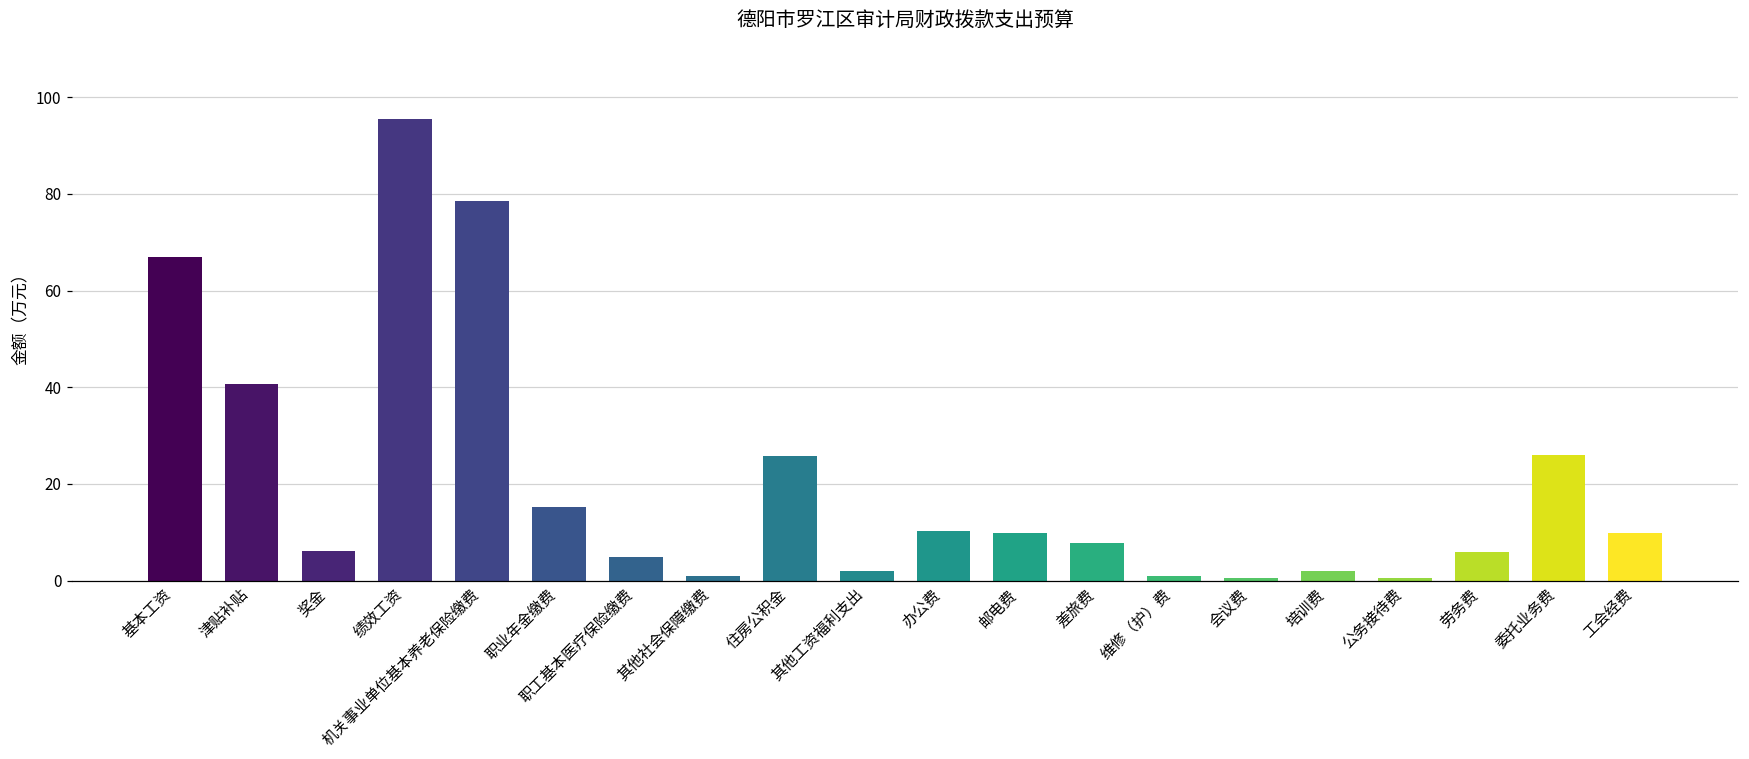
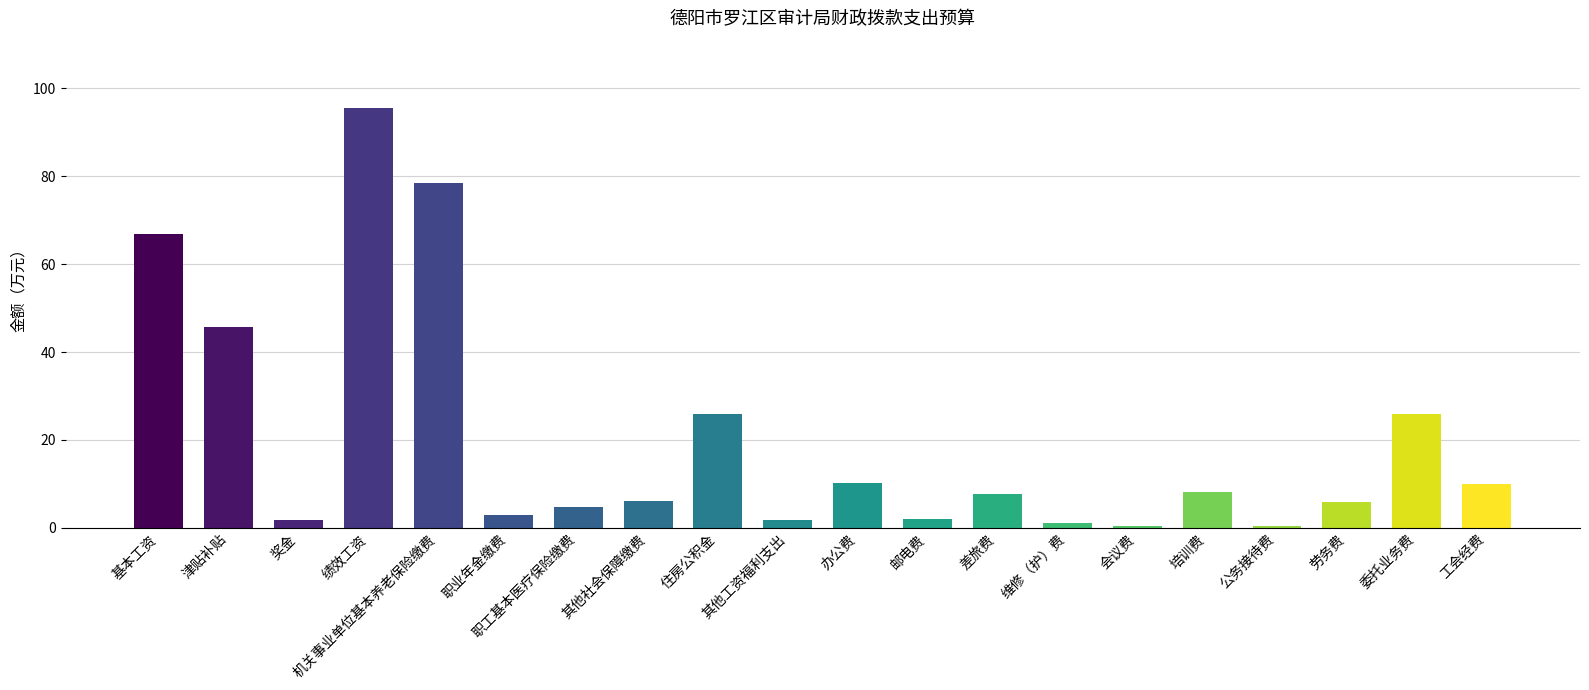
  {
    "基本工资": 67,
-   "津贴补贴": 41,
-   "奖金": 6,
+   "津贴补贴": 46,
+   "奖金": 2,
    "绩效工资": 96,
    "机关事业单位基本养老保险缴费": 79,
-   "职业年金缴费": 15,
+   "职业年金缴费": 3,
    "职工基本医疗保险缴费": 5,
-   "其他社会保障缴费": 1,
+   "其他社会保障缴费": 6,
    "住房公积金": 26,
    "其他工资福利支出": 2,
    "办公费": 10,
-   "邮电费": 10,
+   "邮电费": 2,
    "差旅费": 8,
    "维修（护）费": 1,
-   "培训费": 2,
+   "培训费": 8,
    "劳务费": 6,
    "委托业务费": 26,
    "工会经费": 10
  }
